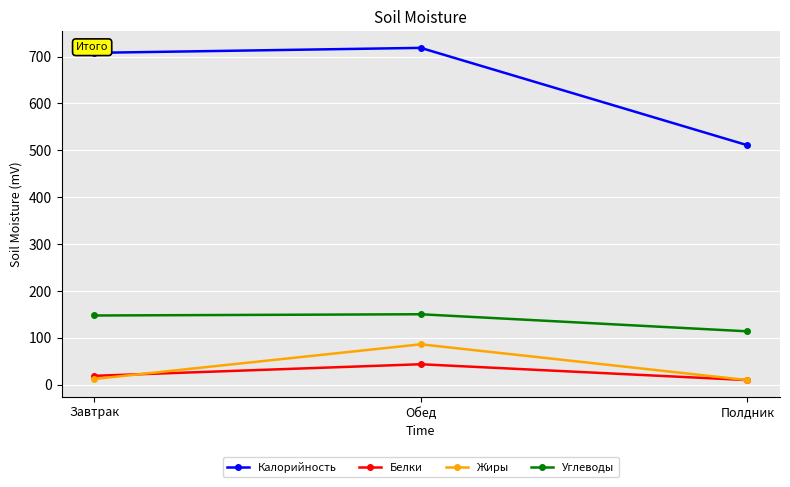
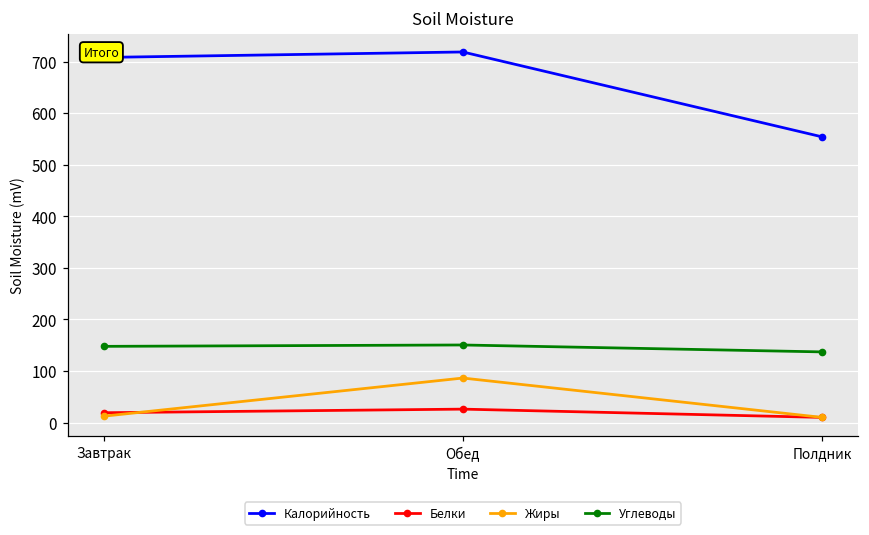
  {
    "Калорийность": {
      "Обед": 720,
-     "Полдник": 510
+     "Полдник": 550
    },
    "Белки": {
      "Завтрак": 20,
-     "Обед": 40
+     "Обед": 30
    },
    "Жиры": {
      "Завтрак": 10,
      "Обед": 90
    },
    "Углеводы": {
      "Завтрак": 150,
      "Обед": 150,
-     "Полдник": 110
+     "Полдник": 140
    }
  }
